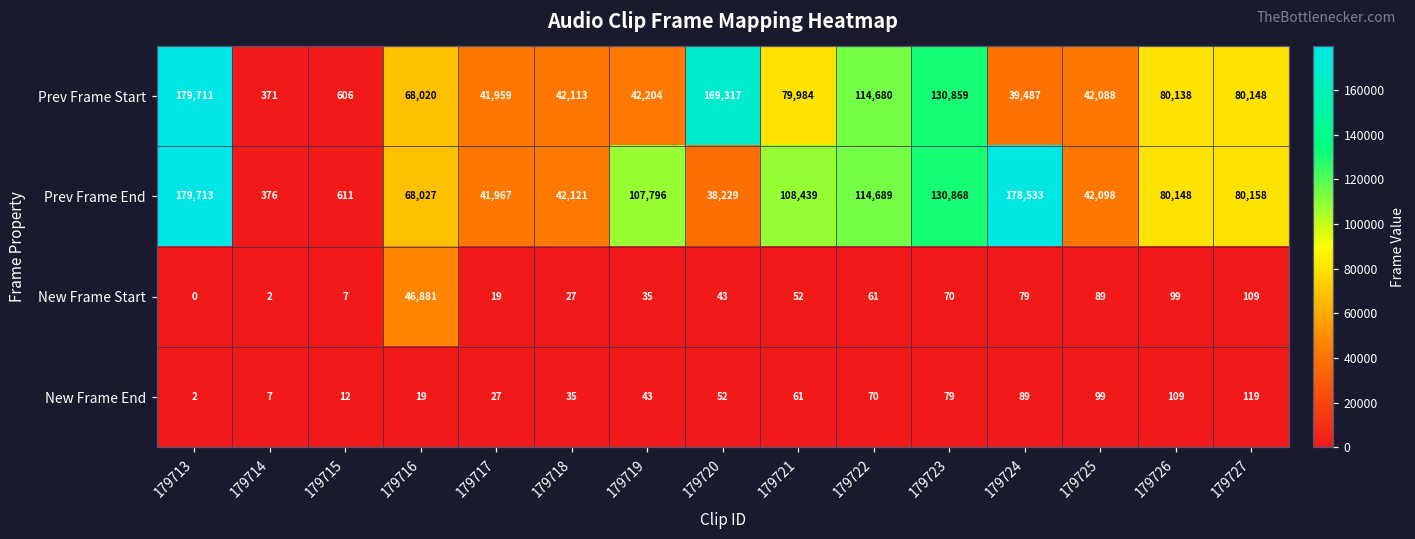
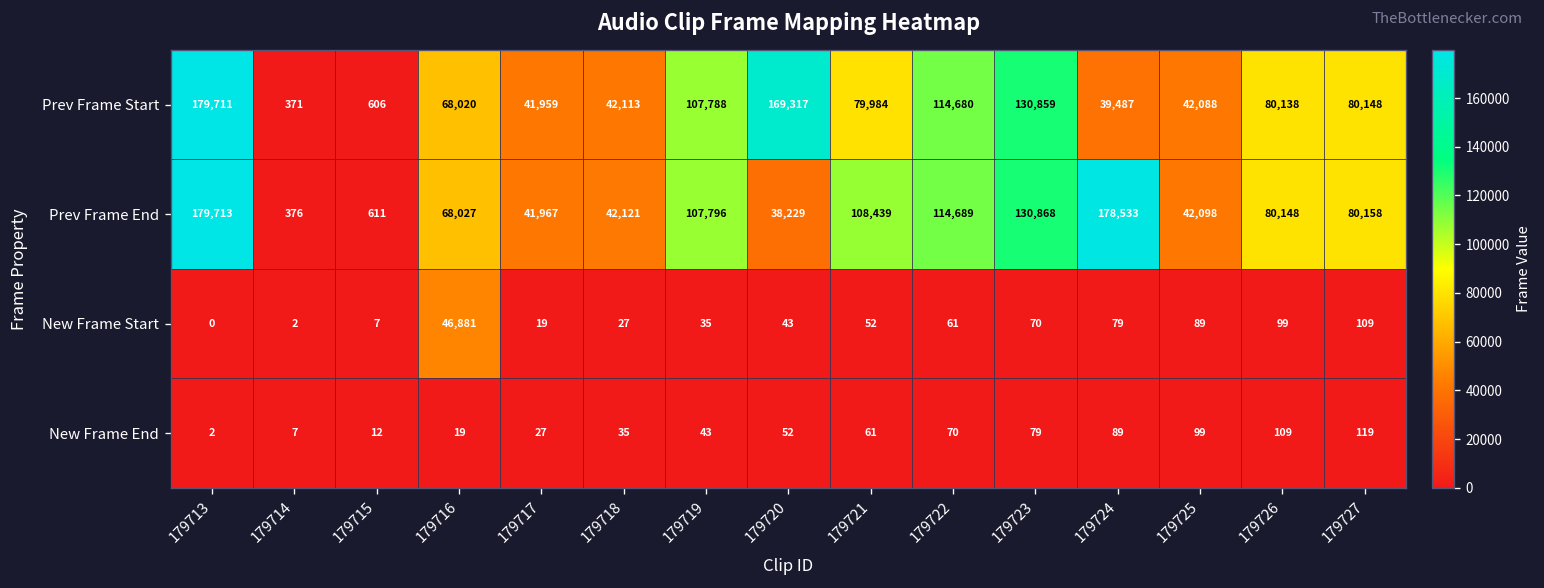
  {
    "Prev Frame Start": {
      "179713": "179,711",
      "179714": "371",
      "179715": "606",
      "179716": "68,020",
      "179717": "41,959",
      "179718": "42,113",
-     "179719": "42,204",
+     "179719": "107,788",
      "179720": "169,317",
      "179721": "79,984",
      "179722": "114,680",
      "179723": "130,859",
      "179724": "39,487",
      "179725": "42,088",
      "179726": "80,138",
      "179727": "80,148"
    },
    "Prev Frame End": {
      "179713": "179,713",
      "179714": "376",
      "179715": "611",
      "179716": "68,027",
      "179717": "41,967",
      "179718": "42,121",
      "179719": "107,796",
      "179720": "38,229",
      "179721": "108,439",
      "179722": "114,689",
      "179723": "130,868",
      "179724": "178,533",
      "179725": "42,098",
      "179726": "80,148",
      "179727": "80,158"
    },
    "New Frame Start": {
      "179713": "0",
      "179714": "2",
      "179715": "7",
      "179716": "46,881",
      "179717": "19",
      "179718": "27",
      "179719": "35",
      "179720": "43",
      "179721": "52",
      "179722": "61",
      "179723": "70",
      "179724": "79",
      "179725": "89",
      "179726": "99",
      "179727": "109"
    },
    "New Frame End": {
      "179713": "2",
      "179714": "7",
      "179715": "12",
      "179716": "19",
      "179717": "27",
      "179718": "35",
      "179719": "43",
      "179720": "52",
      "179721": "61",
      "179722": "70",
      "179723": "79",
      "179724": "89",
      "179725": "99",
      "179726": "109",
      "179727": "119"
    }
  }
